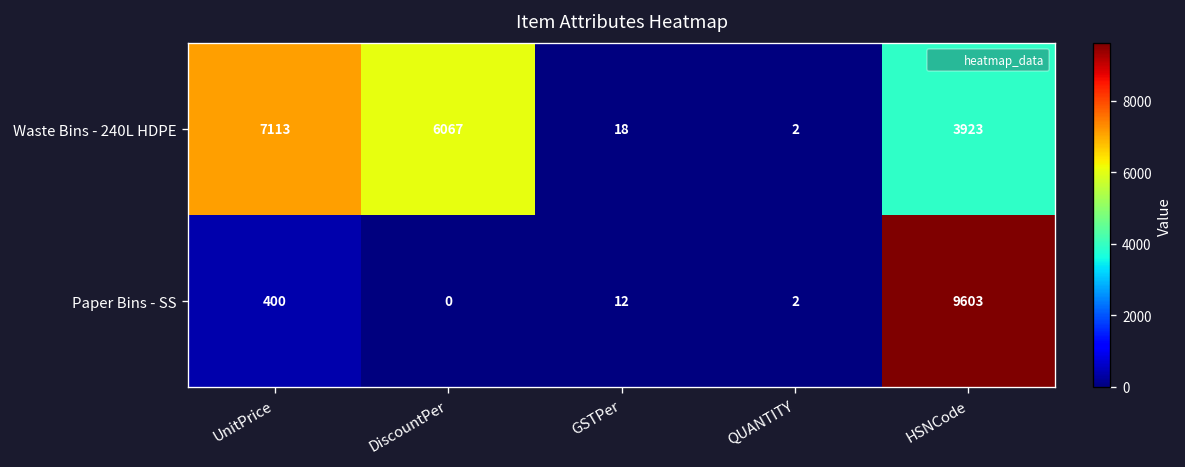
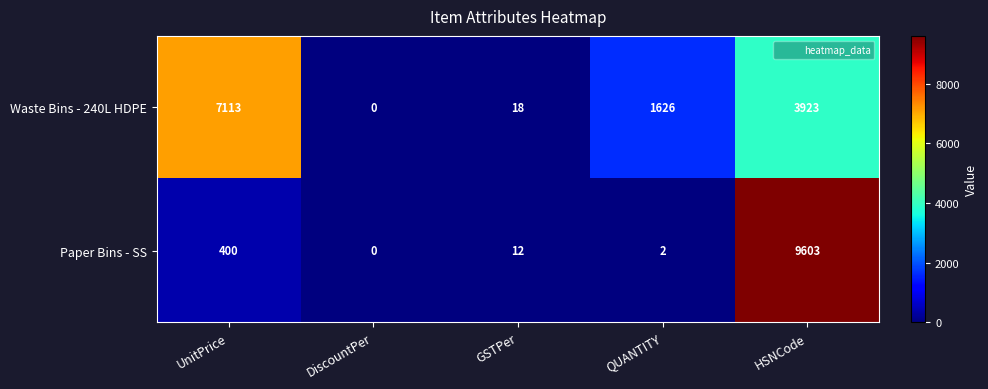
  {
    "Waste Bins - 240L HDPE": {
      "UnitPrice": 7113,
-     "DiscountPer": 6067,
+     "DiscountPer": 0,
      "GSTPer": 18,
-     "QUANTITY": 2,
+     "QUANTITY": 1626,
      "HSNCode": 3923
    },
    "Paper Bins - SS": {
      "UnitPrice": 400,
      "DiscountPer": 0,
      "GSTPer": 12,
      "QUANTITY": 2,
      "HSNCode": 9603
    }
  }
